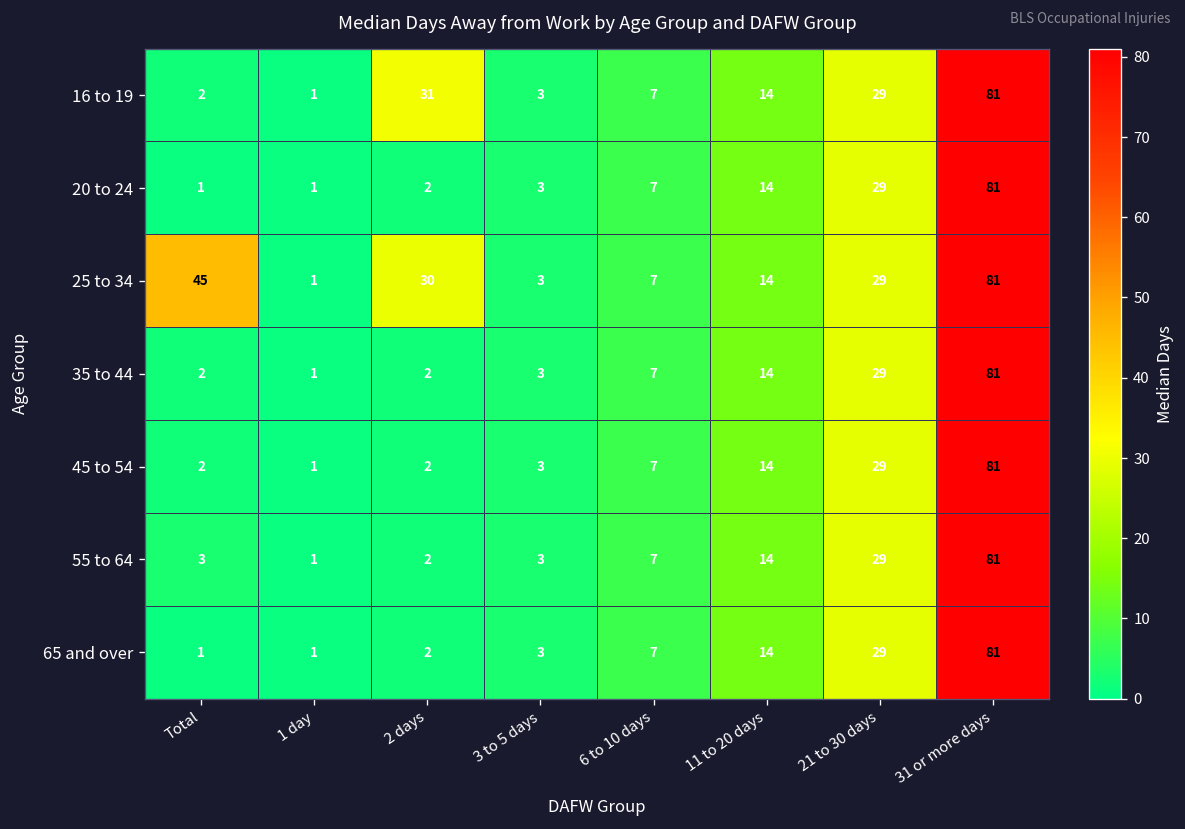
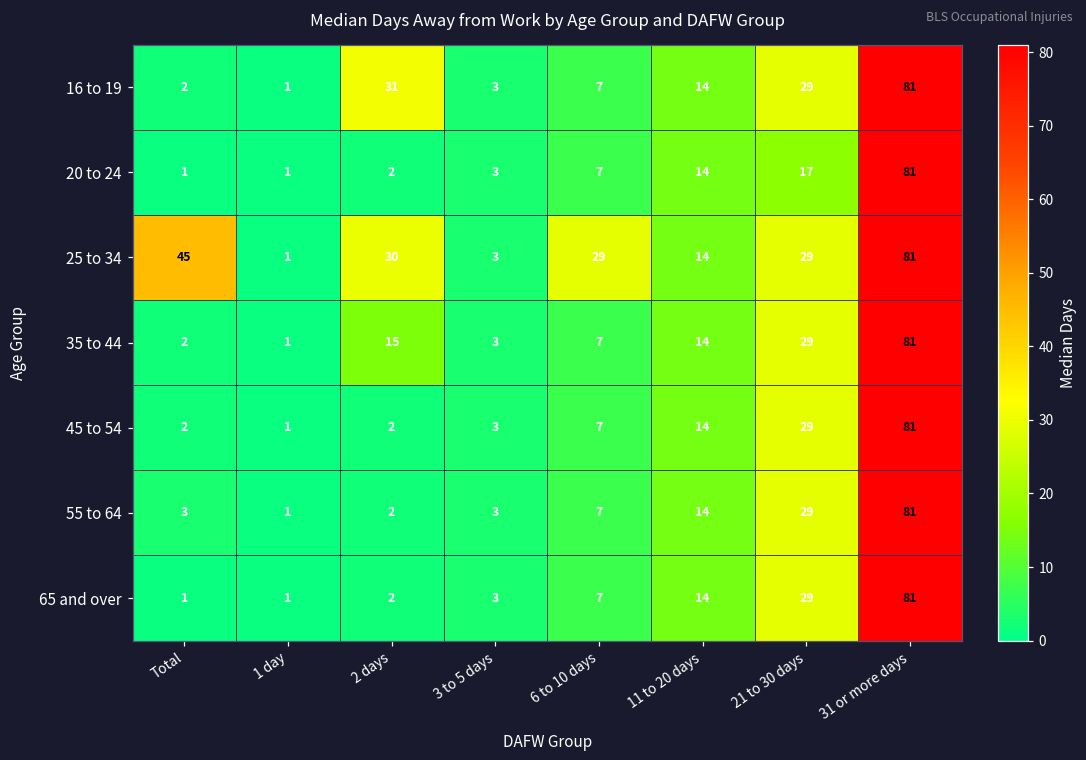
  {
    "16 to 19": {
      "Total": 2,
      "1 day": 1,
      "2 days": 31,
      "3 to 5 days": 3,
      "6 to 10 days": 7,
      "11 to 20 days": 14,
      "21 to 30 days": 29,
      "31 or more days": 81
    },
    "20 to 24": {
      "Total": 1,
      "1 day": 1,
      "2 days": 2,
      "3 to 5 days": 3,
      "6 to 10 days": 7,
      "11 to 20 days": 14,
-     "21 to 30 days": 29,
+     "21 to 30 days": 17,
      "31 or more days": 81
    },
    "25 to 34": {
      "Total": 45,
      "1 day": 1,
      "2 days": 30,
      "3 to 5 days": 3,
-     "6 to 10 days": 7,
+     "6 to 10 days": 29,
      "11 to 20 days": 14,
      "21 to 30 days": 29,
      "31 or more days": 81
    },
    "35 to 44": {
      "Total": 2,
      "1 day": 1,
-     "2 days": 2,
+     "2 days": 15,
      "3 to 5 days": 3,
      "6 to 10 days": 7,
      "11 to 20 days": 14,
      "21 to 30 days": 29,
      "31 or more days": 81
    },
    "45 to 54": {
      "Total": 2,
      "1 day": 1,
      "2 days": 2,
      "3 to 5 days": 3,
      "6 to 10 days": 7,
      "11 to 20 days": 14,
      "21 to 30 days": 29,
      "31 or more days": 81
    },
    "55 to 64": {
      "Total": 3,
      "1 day": 1,
      "2 days": 2,
      "3 to 5 days": 3,
      "6 to 10 days": 7,
      "11 to 20 days": 14,
      "21 to 30 days": 29,
      "31 or more days": 81
    },
    "65 and over": {
      "Total": 1,
      "1 day": 1,
      "2 days": 2,
      "3 to 5 days": 3,
      "6 to 10 days": 7,
      "11 to 20 days": 14,
      "21 to 30 days": 29,
      "31 or more days": 81
    }
  }
